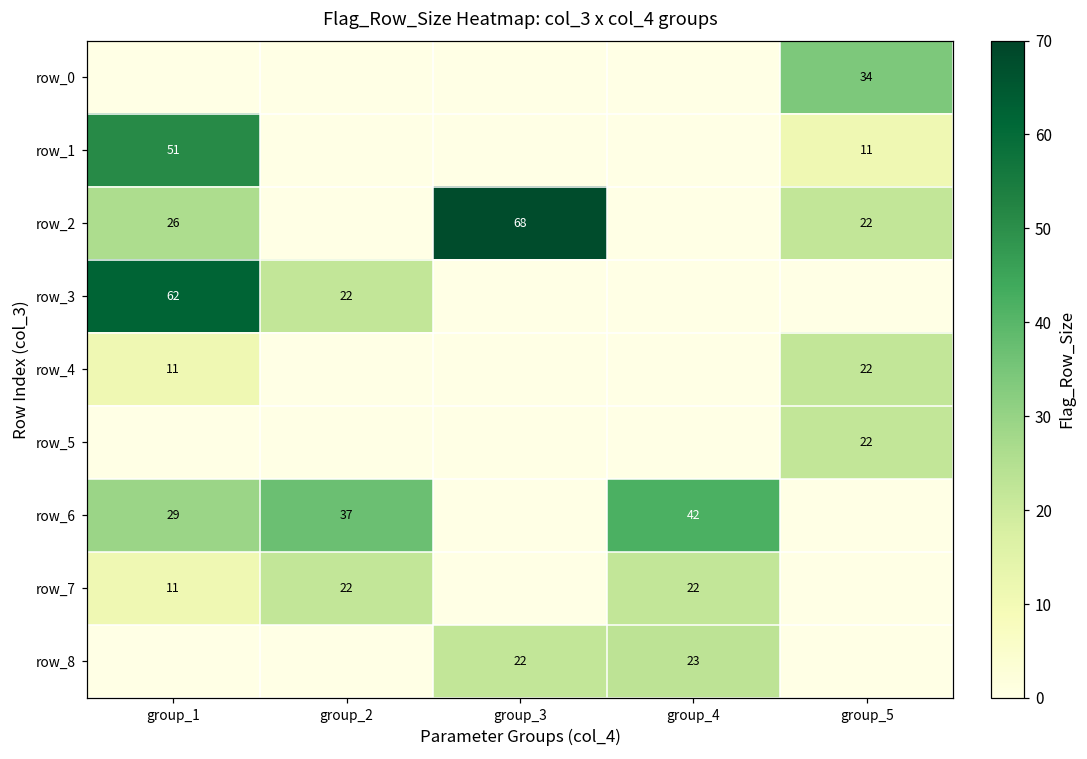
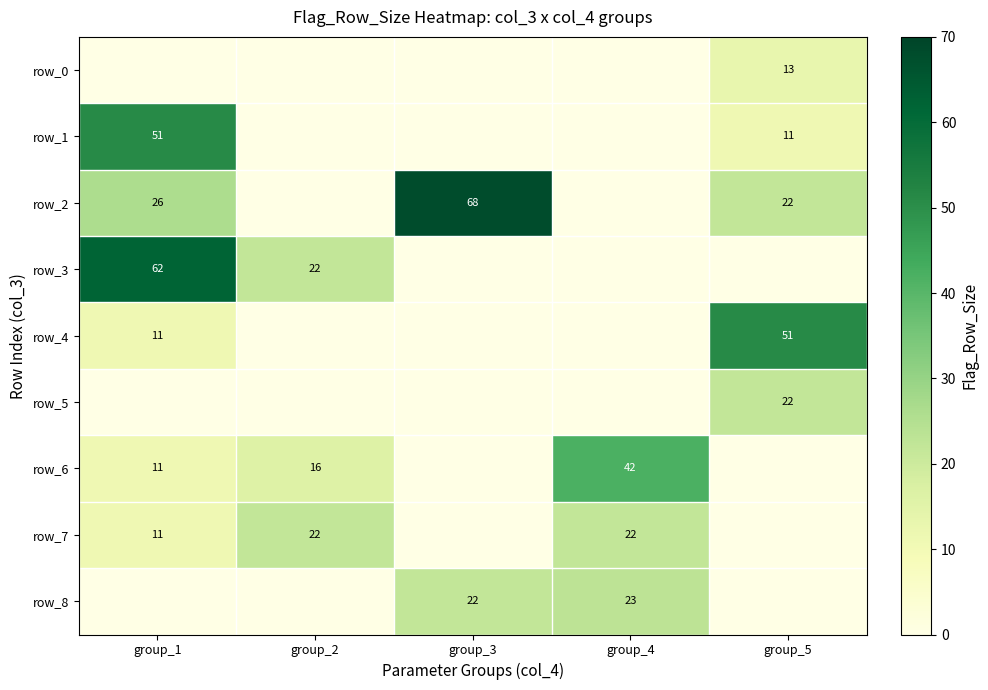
  {
    "row_0": {
-     "group_5": 34
+     "group_5": 13
    },
    "row_1": {
      "group_1": 51,
      "group_5": 11
    },
    "row_2": {
      "group_1": 26,
      "group_3": 68,
      "group_5": 22
    },
    "row_3": {
      "group_1": 62,
      "group_2": 22
    },
    "row_4": {
      "group_1": 11,
-     "group_5": 22
+     "group_5": 51
    },
    "row_5": {
      "group_5": 22
    },
    "row_6": {
-     "group_1": 29,
-     "group_2": 37,
+     "group_1": 11,
+     "group_2": 16,
      "group_4": 42
    },
    "row_7": {
      "group_1": 11,
      "group_2": 22,
      "group_4": 22
    },
    "row_8": {
      "group_3": 22,
      "group_4": 23
    }
  }
